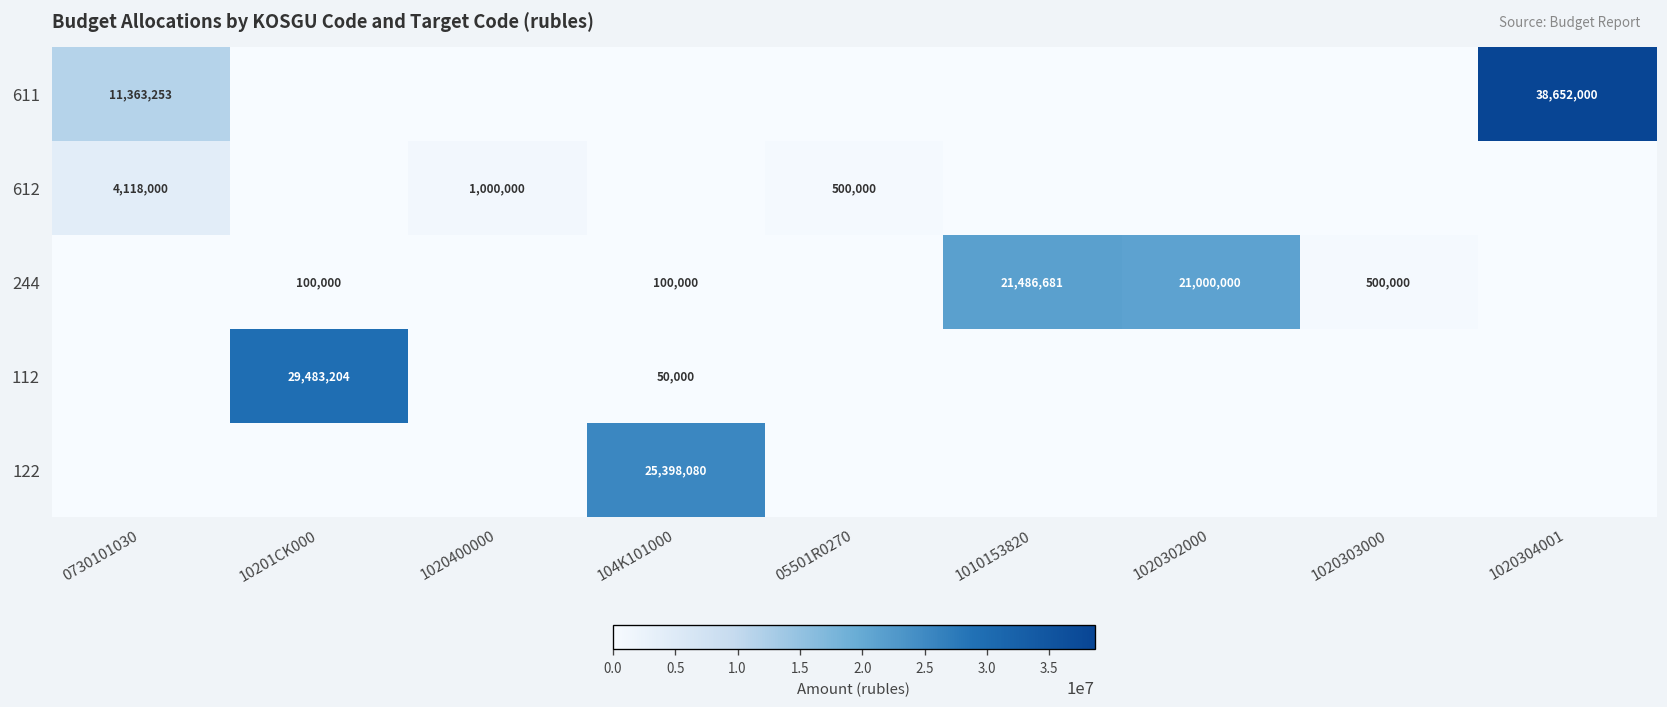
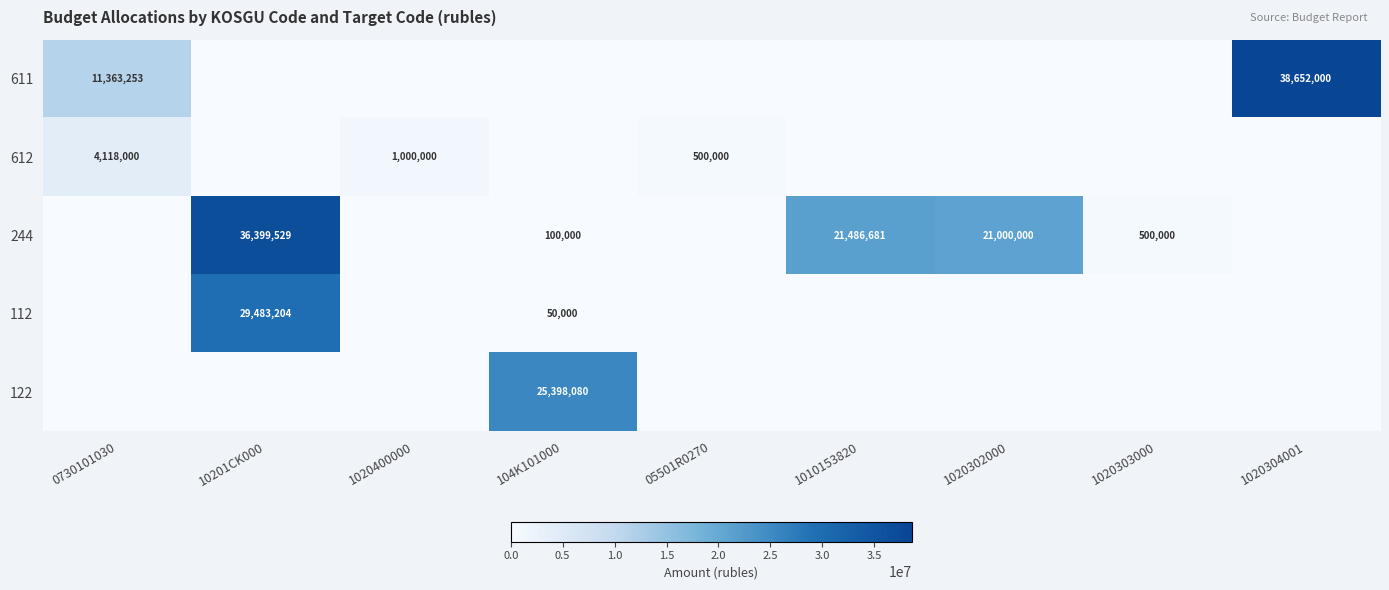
  {
    "611": {
      "0730101030": "11,363,253",
      "1020304001": "38,652,000"
    },
    "612": {
      "0730101030": "4,118,000",
      "1020400000": "1,000,000",
      "05501R0270": "500,000"
    },
    "244": {
-     "10201CK000": "100,000",
+     "10201CK000": "36,399,529",
      "104K101000": "100,000",
      "1010153820": "21,486,681",
      "1020302000": "21,000,000",
      "1020303000": "500,000"
    },
    "112": {
      "10201CK000": "29,483,204",
      "104K101000": "50,000"
    },
    "122": {
      "104K101000": "25,398,080"
    }
  }
